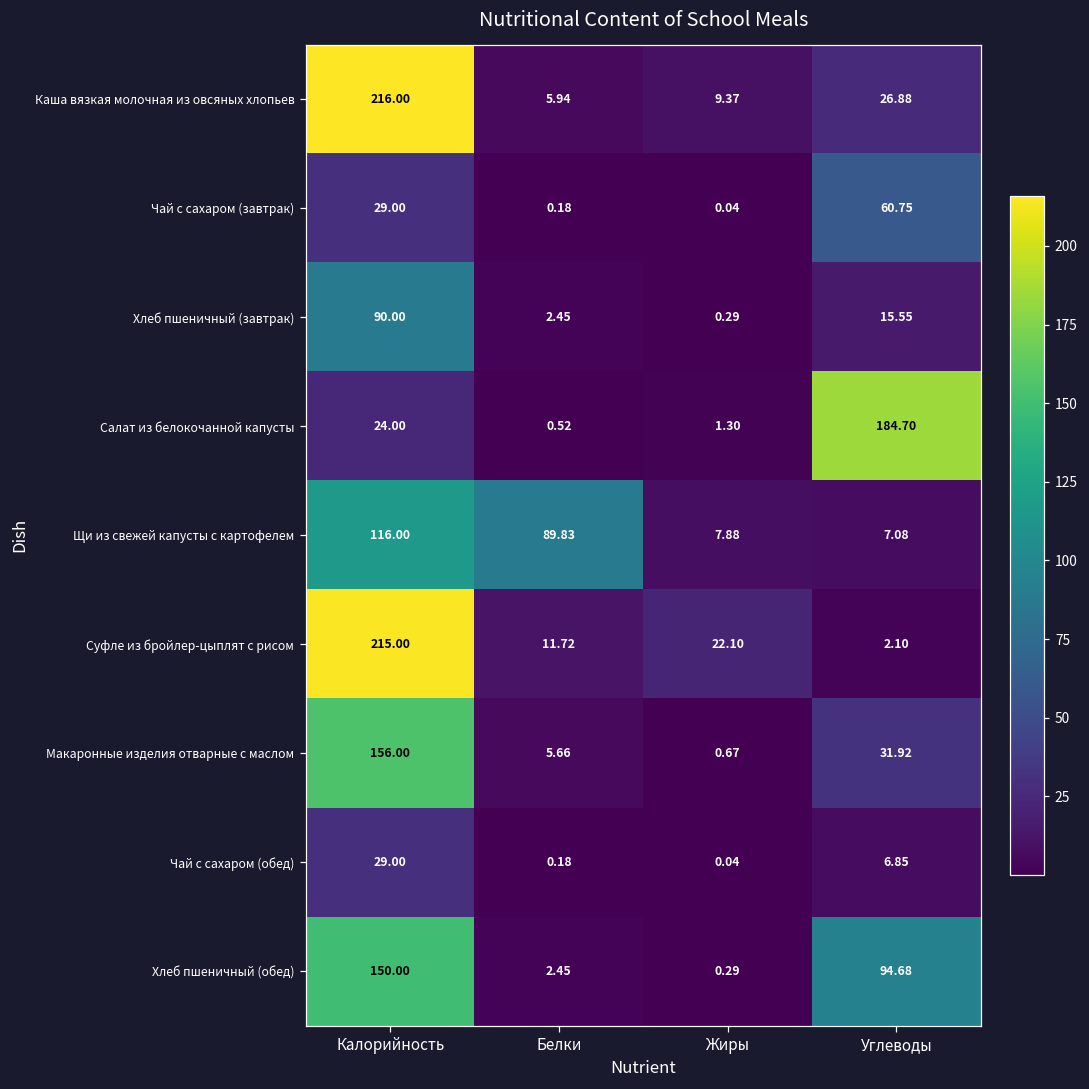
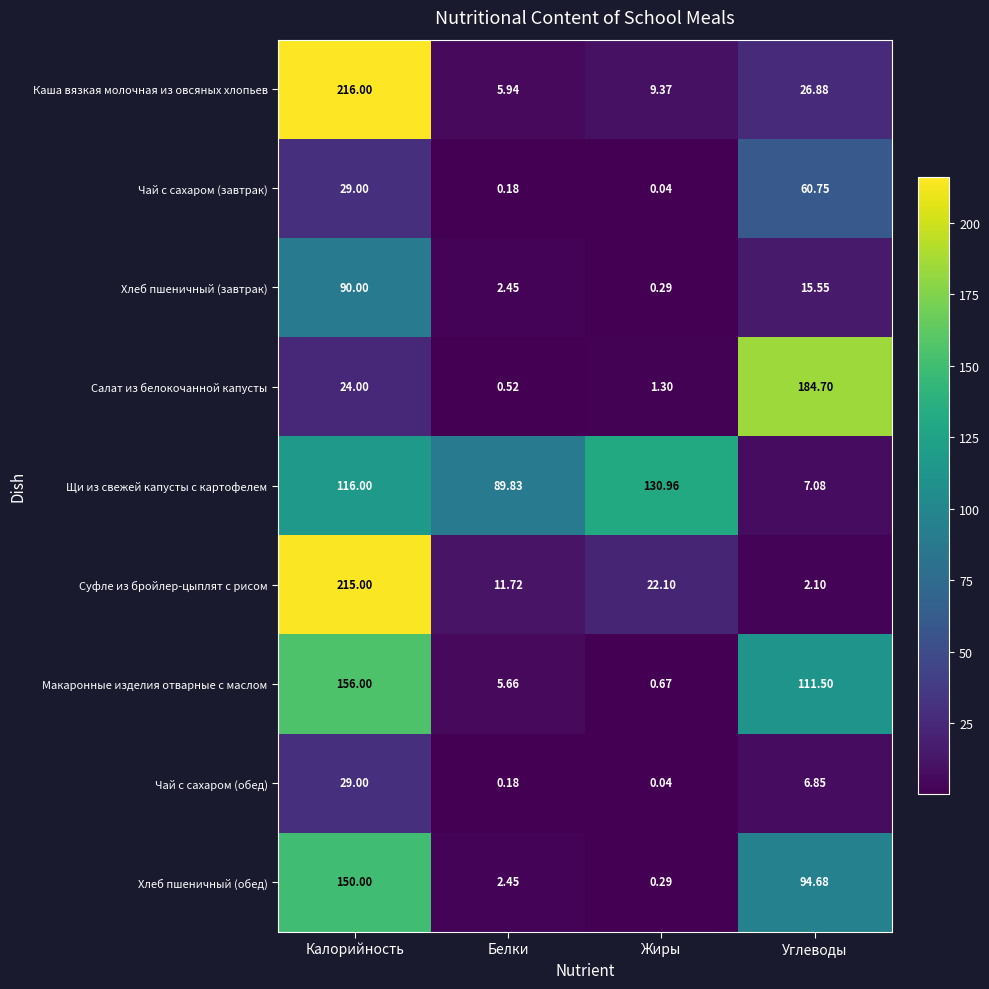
  {
    "Каша вязкая молочная из овсяных хлопьев": {
      "Калорийность": 216.00,
      "Белки": 5.94,
      "Жиры": 9.37,
      "Углеводы": 26.88
    },
    "Чай с сахаром (завтрак)": {
      "Калорийность": 29.00,
      "Белки": 0.18,
      "Жиры": 0.04,
      "Углеводы": 60.75
    },
    "Хлеб пшеничный (завтрак)": {
      "Калорийность": 90.00,
      "Белки": 2.45,
      "Жиры": 0.29,
      "Углеводы": 15.55
    },
    "Салат из белокочанной капусты": {
      "Калорийность": 24.00,
      "Белки": 0.52,
      "Жиры": 1.30,
      "Углеводы": 184.70
    },
    "Щи из свежей капусты с картофелем": {
      "Калорийность": 116.00,
      "Белки": 89.83,
-     "Жиры": 7.88,
+     "Жиры": 130.96,
      "Углеводы": 7.08
    },
    "Суфле из бройлер-цыплят с рисом": {
      "Калорийность": 215.00,
      "Белки": 11.72,
      "Жиры": 22.10,
      "Углеводы": 2.10
    },
    "Макаронные изделия отварные с маслом": {
      "Калорийность": 156.00,
      "Белки": 5.66,
      "Жиры": 0.67,
-     "Углеводы": 31.92
+     "Углеводы": 111.50
    },
    "Чай с сахаром (обед)": {
      "Калорийность": 29.00,
      "Белки": 0.18,
      "Жиры": 0.04,
      "Углеводы": 6.85
    },
    "Хлеб пшеничный (обед)": {
      "Калорийность": 150.00,
      "Белки": 2.45,
      "Жиры": 0.29,
      "Углеводы": 94.68
    }
  }
